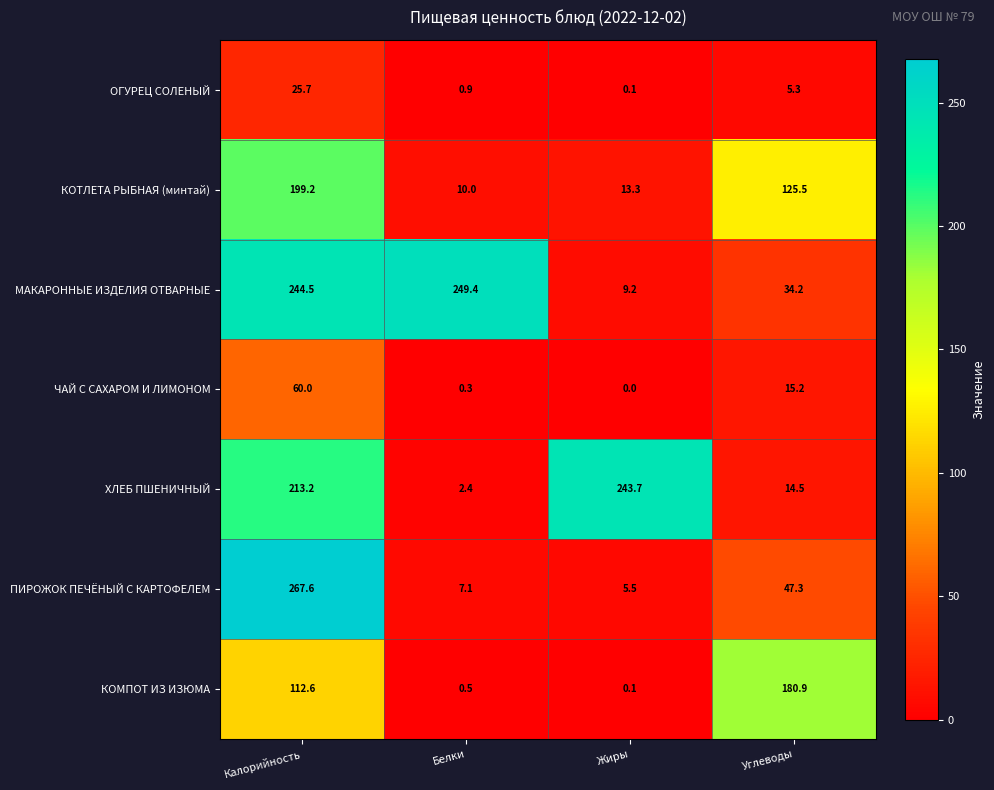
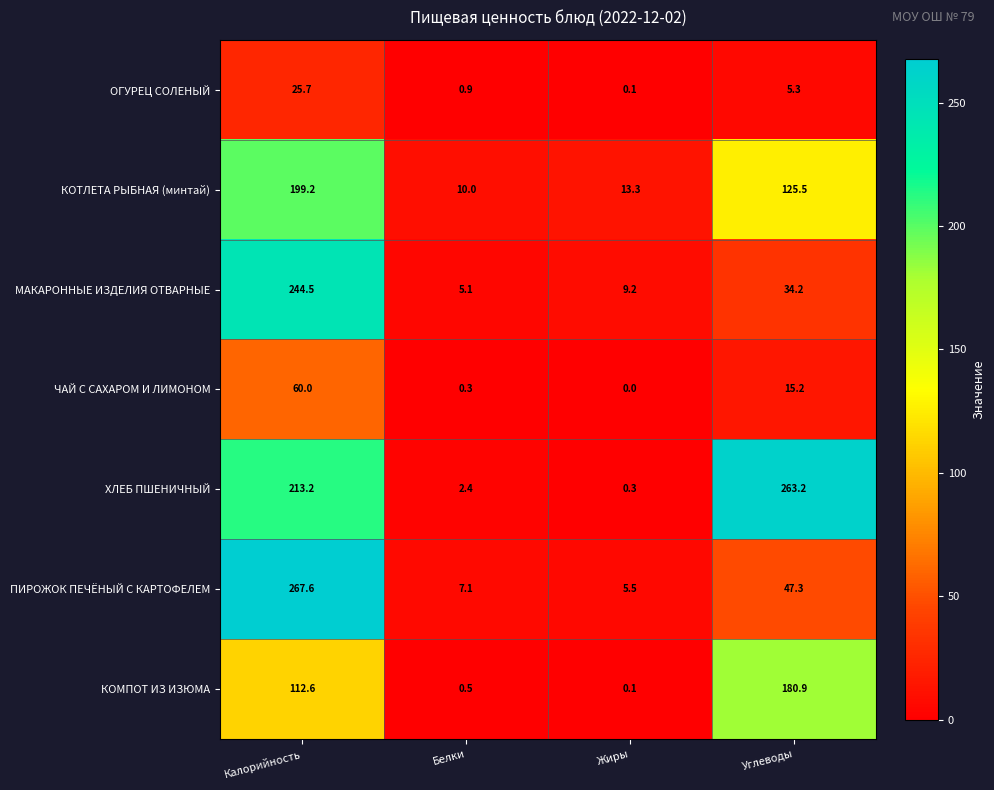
  {
    "ОГУРЕЦ СОЛЕНЫЙ": {
      "Калорийность": 25.7,
      "Белки": 0.9,
      "Жиры": 0.1,
      "Углеводы": 5.3
    },
    "КОТЛЕТА РЫБНАЯ (минтай)": {
      "Калорийность": 199.2,
      "Белки": 10.0,
      "Жиры": 13.3,
      "Углеводы": 125.5
    },
    "МАКАРОННЫЕ ИЗДЕЛИЯ ОТВАРНЫЕ": {
      "Калорийность": 244.5,
-     "Белки": 249.4,
+     "Белки": 5.1,
      "Жиры": 9.2,
      "Углеводы": 34.2
    },
    "ЧАЙ С САХАРОМ И ЛИМОНОМ": {
      "Калорийность": 60.0,
      "Белки": 0.3,
      "Жиры": 0.0,
      "Углеводы": 15.2
    },
    "ХЛЕБ ПШЕНИЧНЫЙ": {
      "Калорийность": 213.2,
      "Белки": 2.4,
-     "Жиры": 243.7,
-     "Углеводы": 14.5
+     "Жиры": 0.3,
+     "Углеводы": 263.2
    },
    "ПИРОЖОК ПЕЧЁНЫЙ С КАРТОФЕЛЕМ": {
      "Калорийность": 267.6,
      "Белки": 7.1,
      "Жиры": 5.5,
      "Углеводы": 47.3
    },
    "КОМПОТ ИЗ ИЗЮМА": {
      "Калорийность": 112.6,
      "Белки": 0.5,
      "Жиры": 0.1,
      "Углеводы": 180.9
    }
  }
